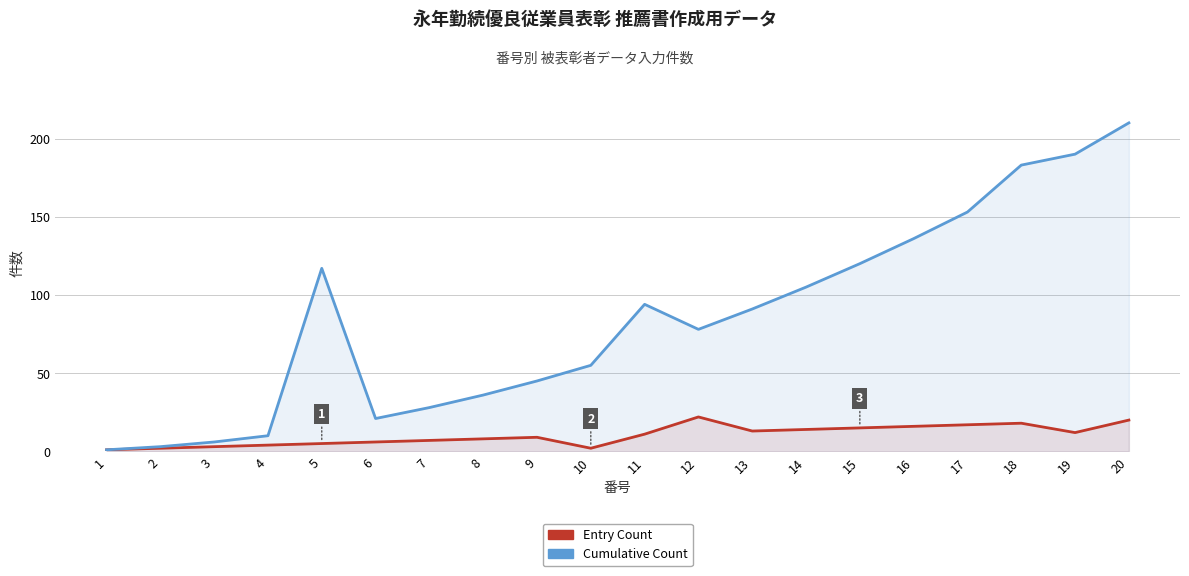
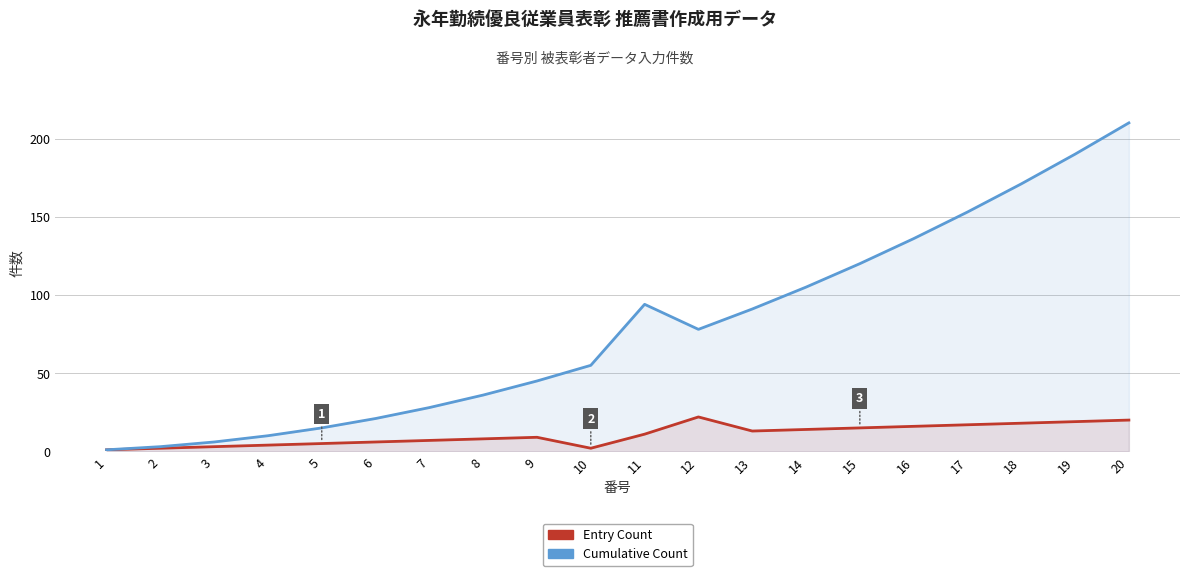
  {
    "Entry Count": {
      "3": 3,
      "4": 4,
      "6": 6,
      "7": 7,
      "8": 8,
      "9": 9,
      "11": 11,
      "12": 22,
      "13": 13,
      "14": 14,
      "16": 16,
      "17": 17,
      "18": 18,
-     "19": 12,
+     "19": 19,
      "20": 20
    },
    "Cumulative Count": {
      "3": 6,
      "4": 10,
-     "5": 117,
+     "5": 15,
      "6": 21,
      "7": 28,
      "8": 36,
      "9": 45,
      "10": 55,
      "11": 94,
      "12": 78,
      "13": 91,
      "14": 105,
      "15": 120,
      "16": 136,
      "17": 153,
-     "18": 183,
+     "18": 171,
      "19": 190,
      "20": 210
    }
  }
